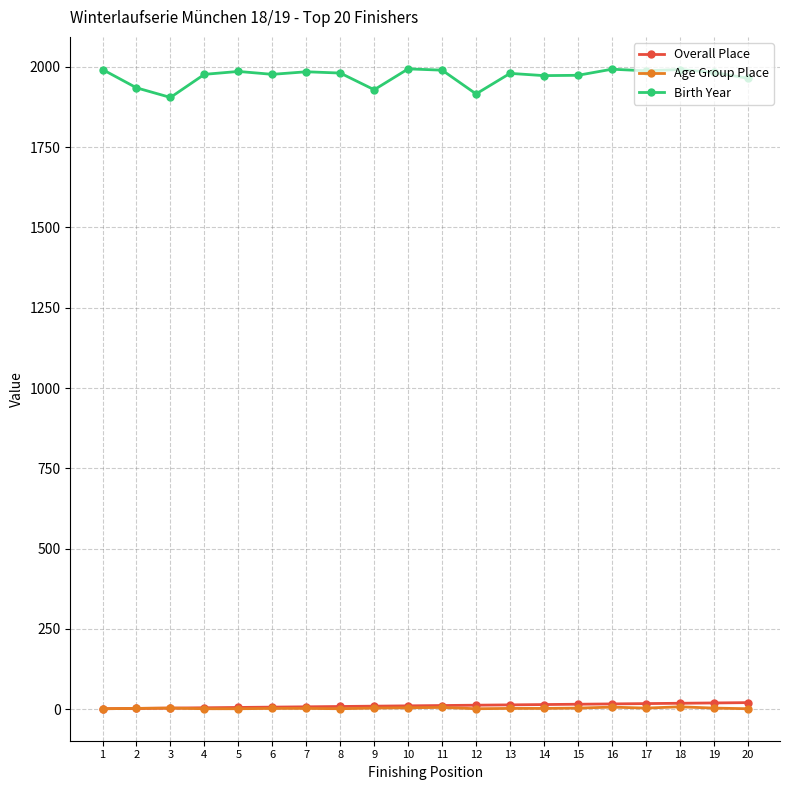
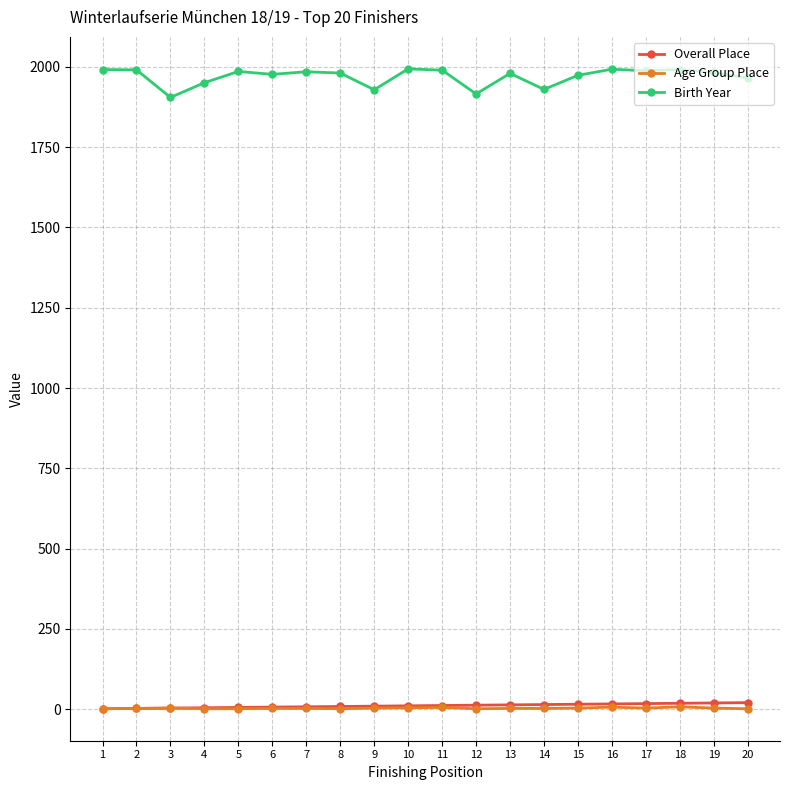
  {
    "Birth Year": {
      "1": 1990,
-     "2": 1940,
+     "2": 1990,
      "3": 1910,
-     "4": 1980,
+     "4": 1950,
      "5": 1990,
      "6": 1980,
      "7": 1990,
      "8": 1980,
      "9": 1930,
      "10": 1990,
      "11": 1990,
      "12": 1920,
      "13": 1980,
-     "14": 1970,
+     "14": 1930,
      "15": 1970,
      "16": 1990
    }
  }
